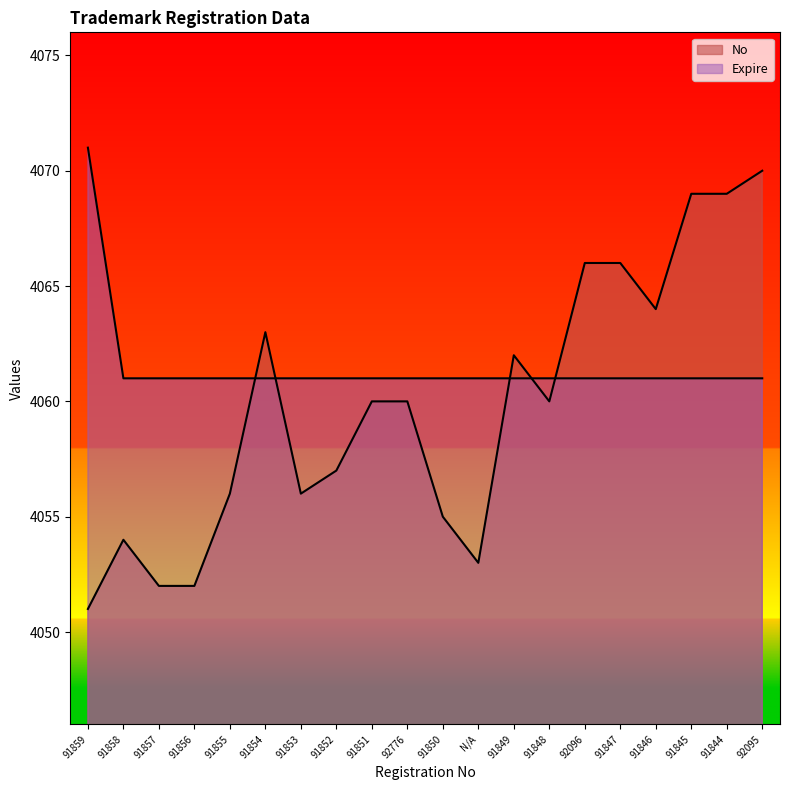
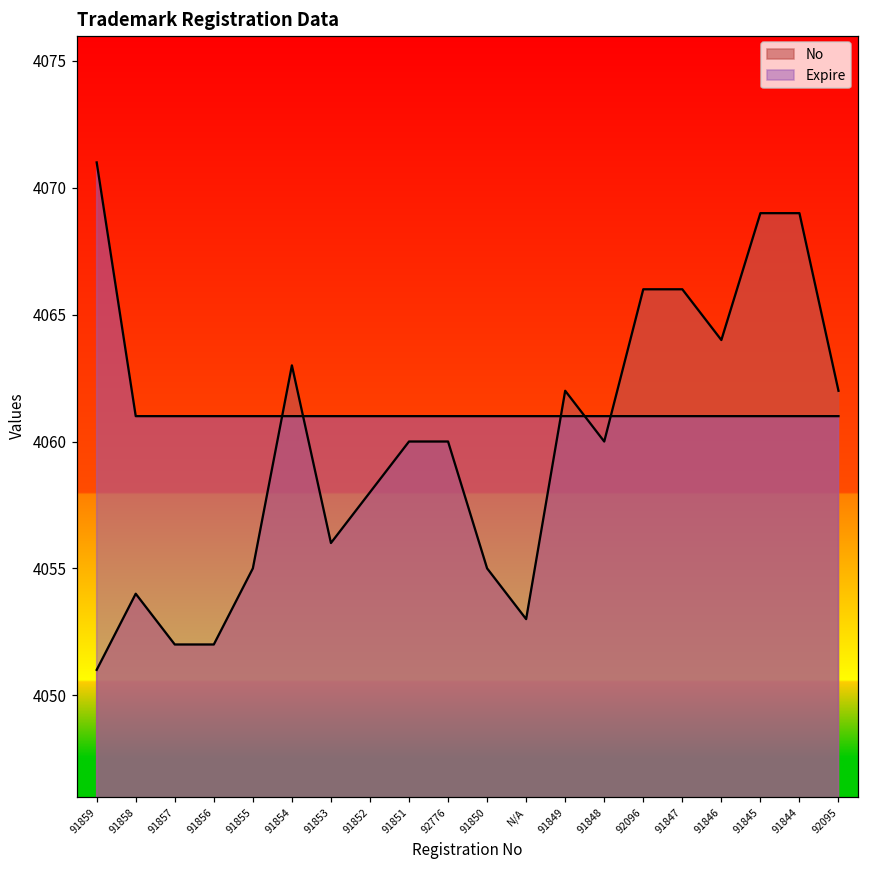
  {
    "No": {
      "91859": 4051,
      "91858": 4054,
      "91857": 4052,
      "91856": 4052,
-     "91855": 4056,
+     "91855": 4055,
      "91854": 4063,
      "91853": 4056,
-     "91852": 4057,
+     "91852": 4058,
      "91851": 4060,
      "92776": 4060,
      "91850": 4055,
      "N/A": 4053,
      "91849": 4062,
      "91848": 4060,
      "92096": 4066,
      "91847": 4066,
      "91846": 4064,
      "91845": 4069,
      "91844": 4069,
-     "92095": 4070
+     "92095": 4062
    },
    "Expire": {
      "91859": 4071,
      "91858": 4061,
      "91857": 4061,
      "91856": 4061,
      "91855": 4061,
      "91854": 4061,
      "91853": 4061,
      "91852": 4061,
      "91851": 4061,
      "92776": 4061,
      "91850": 4061,
      "N/A": 4061,
      "91849": 4061,
      "91848": 4061,
      "92096": 4061,
      "91847": 4061,
      "91846": 4061,
      "91845": 4061,
      "91844": 4061,
      "92095": 4061
    }
  }
